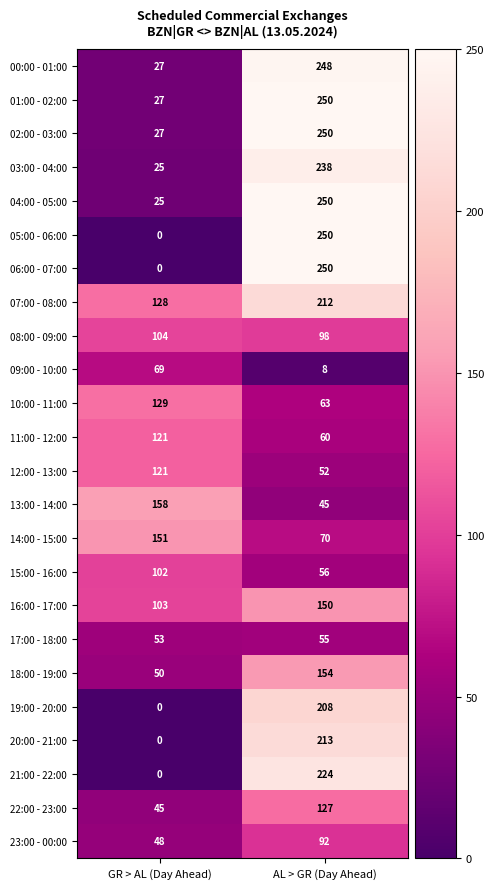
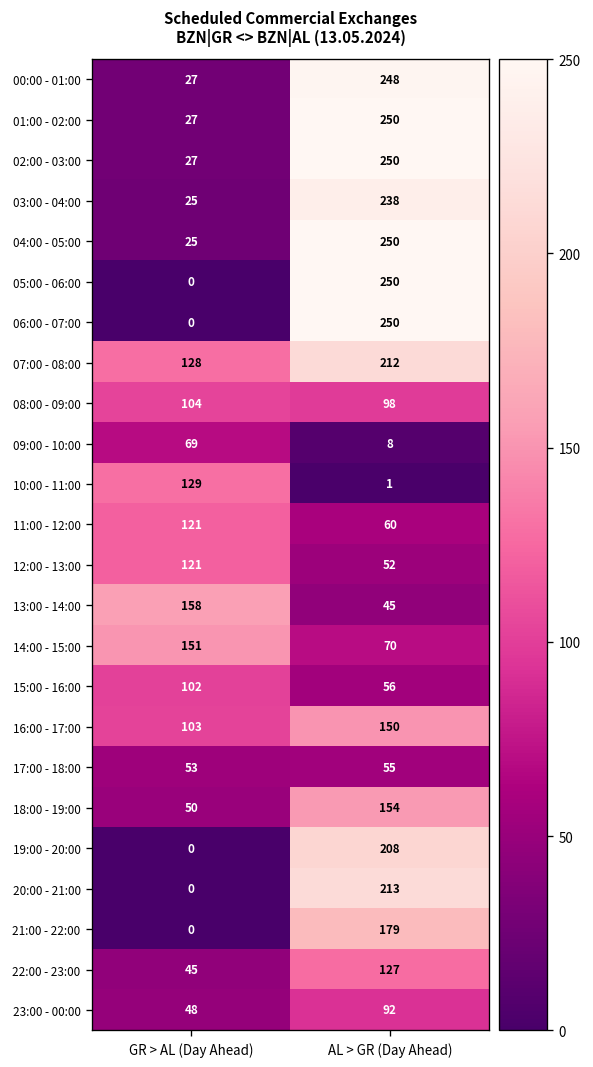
  {
    "00:00 - 01:00": {
      "GR > AL (Day Ahead)": 27,
      "AL > GR (Day Ahead)": 248
    },
    "01:00 - 02:00": {
      "GR > AL (Day Ahead)": 27,
      "AL > GR (Day Ahead)": 250
    },
    "02:00 - 03:00": {
      "GR > AL (Day Ahead)": 27,
      "AL > GR (Day Ahead)": 250
    },
    "03:00 - 04:00": {
      "GR > AL (Day Ahead)": 25,
      "AL > GR (Day Ahead)": 238
    },
    "04:00 - 05:00": {
      "GR > AL (Day Ahead)": 25,
      "AL > GR (Day Ahead)": 250
    },
    "05:00 - 06:00": {
      "GR > AL (Day Ahead)": 0,
      "AL > GR (Day Ahead)": 250
    },
    "06:00 - 07:00": {
      "GR > AL (Day Ahead)": 0,
      "AL > GR (Day Ahead)": 250
    },
    "07:00 - 08:00": {
      "GR > AL (Day Ahead)": 128,
      "AL > GR (Day Ahead)": 212
    },
    "08:00 - 09:00": {
      "GR > AL (Day Ahead)": 104,
      "AL > GR (Day Ahead)": 98
    },
    "09:00 - 10:00": {
      "GR > AL (Day Ahead)": 69,
      "AL > GR (Day Ahead)": 8
    },
    "10:00 - 11:00": {
      "GR > AL (Day Ahead)": 129,
-     "AL > GR (Day Ahead)": 63
+     "AL > GR (Day Ahead)": 1
    },
    "11:00 - 12:00": {
      "GR > AL (Day Ahead)": 121,
      "AL > GR (Day Ahead)": 60
    },
    "12:00 - 13:00": {
      "GR > AL (Day Ahead)": 121,
      "AL > GR (Day Ahead)": 52
    },
    "13:00 - 14:00": {
      "GR > AL (Day Ahead)": 158,
      "AL > GR (Day Ahead)": 45
    },
    "14:00 - 15:00": {
      "GR > AL (Day Ahead)": 151,
      "AL > GR (Day Ahead)": 70
    },
    "15:00 - 16:00": {
      "GR > AL (Day Ahead)": 102,
      "AL > GR (Day Ahead)": 56
    },
    "16:00 - 17:00": {
      "GR > AL (Day Ahead)": 103,
      "AL > GR (Day Ahead)": 150
    },
    "17:00 - 18:00": {
      "GR > AL (Day Ahead)": 53,
      "AL > GR (Day Ahead)": 55
    },
    "18:00 - 19:00": {
      "GR > AL (Day Ahead)": 50,
      "AL > GR (Day Ahead)": 154
    },
    "19:00 - 20:00": {
      "GR > AL (Day Ahead)": 0,
      "AL > GR (Day Ahead)": 208
    },
    "20:00 - 21:00": {
      "GR > AL (Day Ahead)": 0,
      "AL > GR (Day Ahead)": 213
    },
    "21:00 - 22:00": {
      "GR > AL (Day Ahead)": 0,
-     "AL > GR (Day Ahead)": 224
+     "AL > GR (Day Ahead)": 179
    },
    "22:00 - 23:00": {
      "GR > AL (Day Ahead)": 45,
      "AL > GR (Day Ahead)": 127
    },
    "23:00 - 00:00": {
      "GR > AL (Day Ahead)": 48,
      "AL > GR (Day Ahead)": 92
    }
  }
